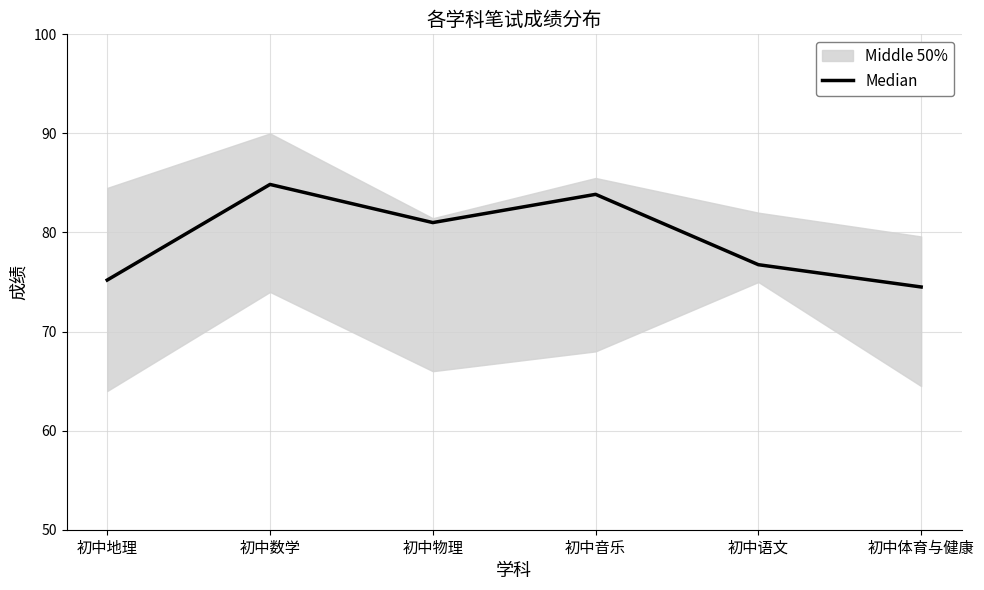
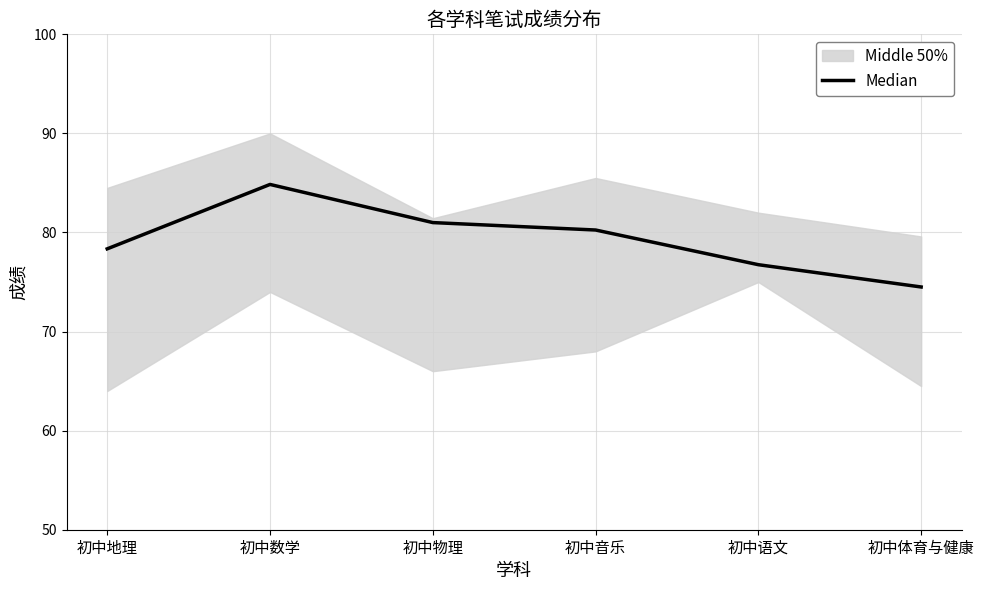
  {
    "Median": {
-     "初中地理": 75,
+     "初中地理": 78,
      "初中数学": 85,
      "初中物理": 81,
-     "初中音乐": 84,
+     "初中音乐": 80,
      "初中语文": 77,
      "初中体育与健康": 75
    }
  }
